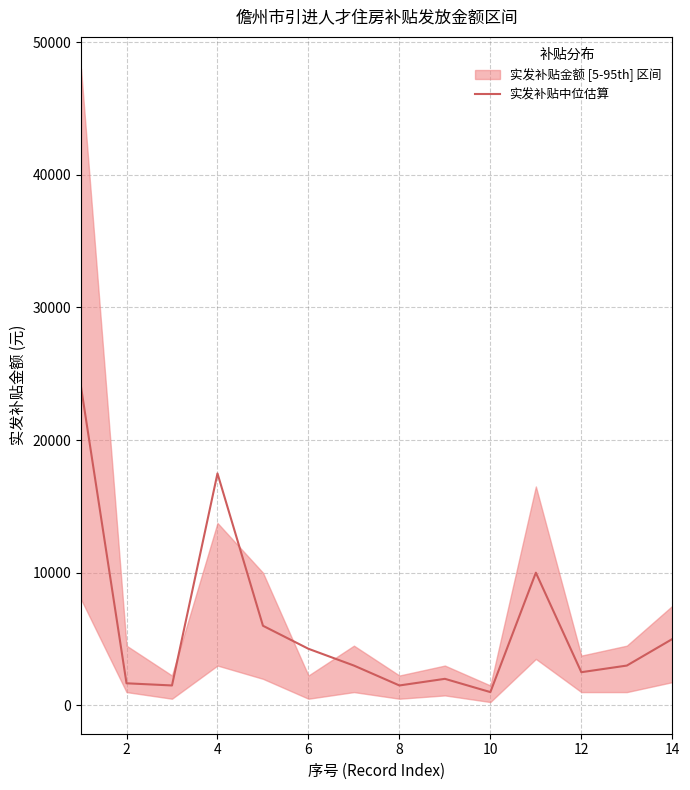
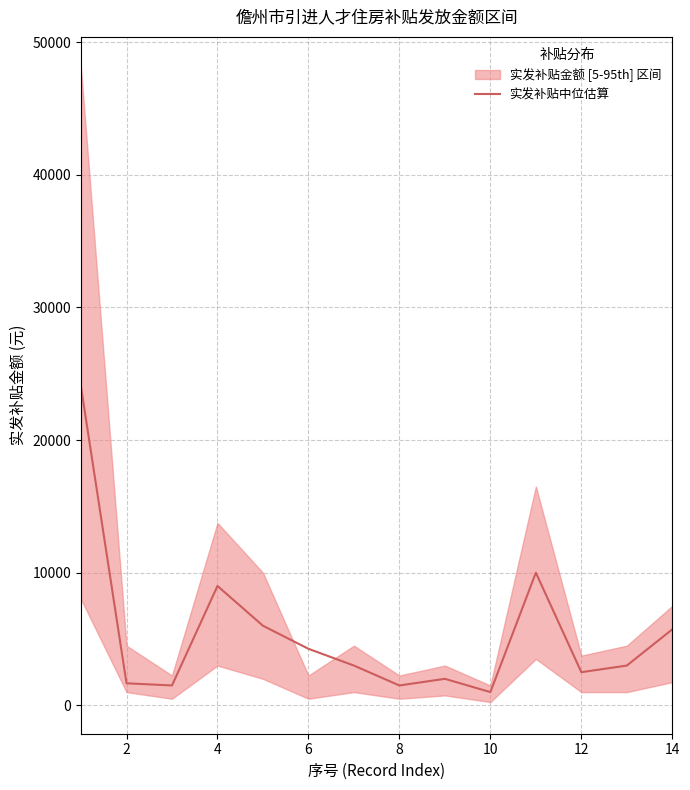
  {
    "实发补贴中位估算": {
      "2": 1700,
-     "4": 17500,
+     "4": 9000,
      "6": 4300,
      "8": 1500,
      "10": 1000,
      "12": 2500,
-     "14": 5000
+     "14": 5700
    }
  }
